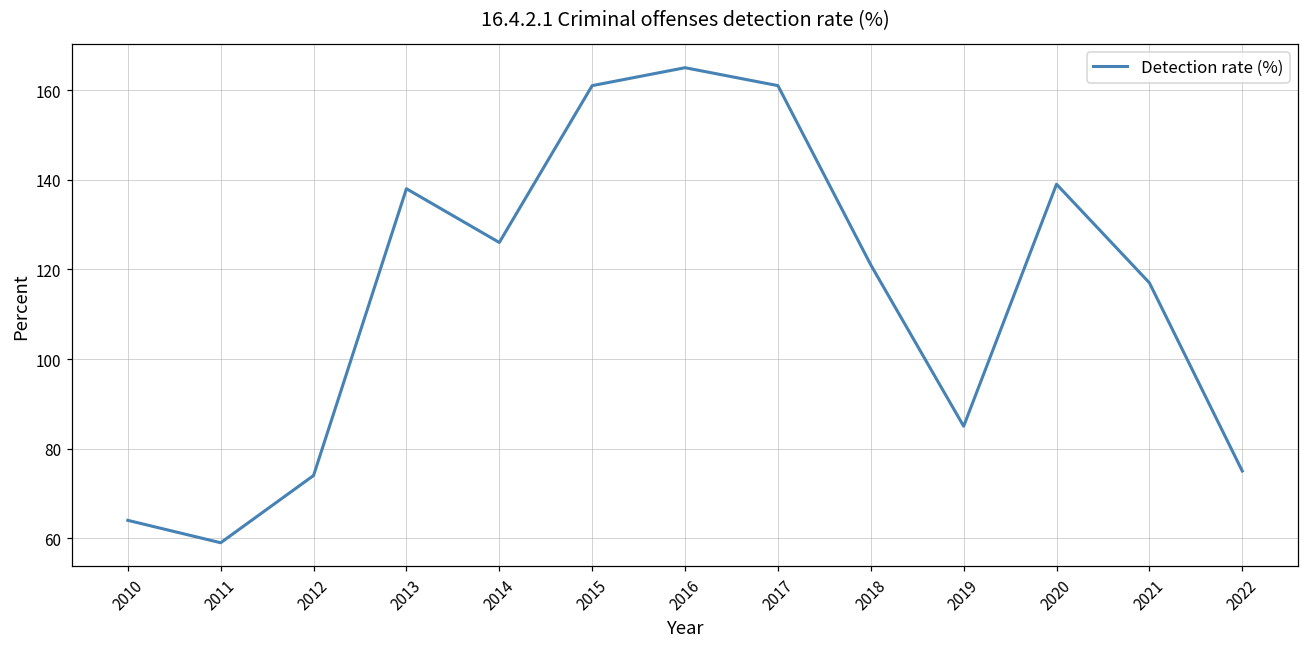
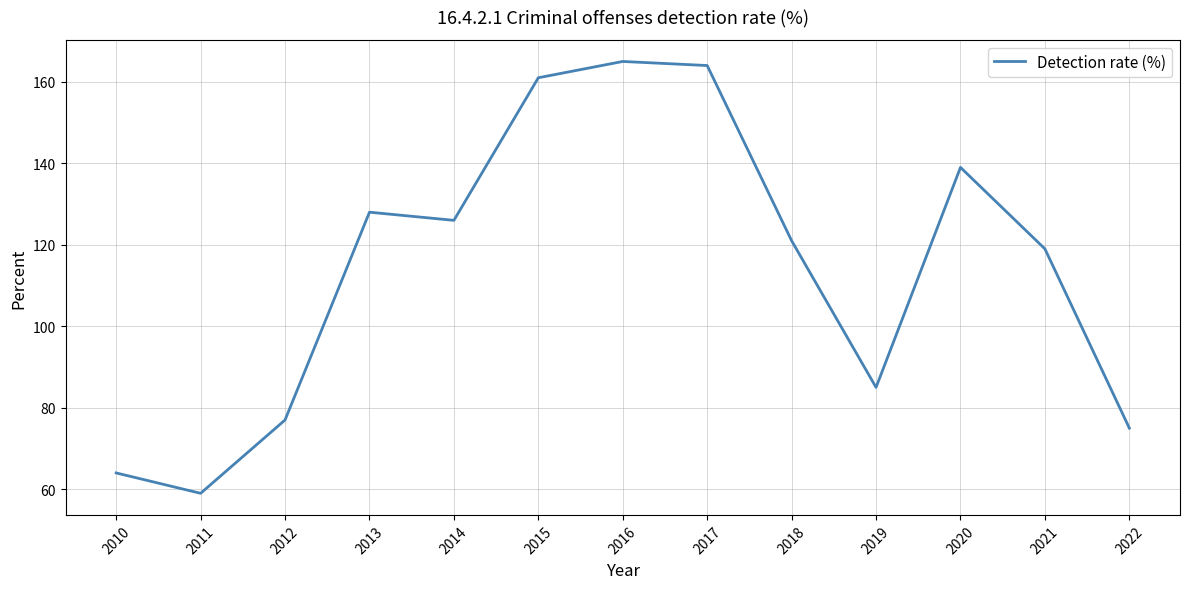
  {
    "2010": 64,
    "2011": 59,
-   "2012": 74,
-   "2013": 138,
+   "2012": 77,
+   "2013": 128,
    "2014": 126,
    "2015": 161,
    "2016": 165,
-   "2017": 161,
+   "2017": 164,
    "2018": 121,
    "2019": 85,
    "2020": 139,
-   "2021": 117,
+   "2021": 119,
    "2022": 75
  }
